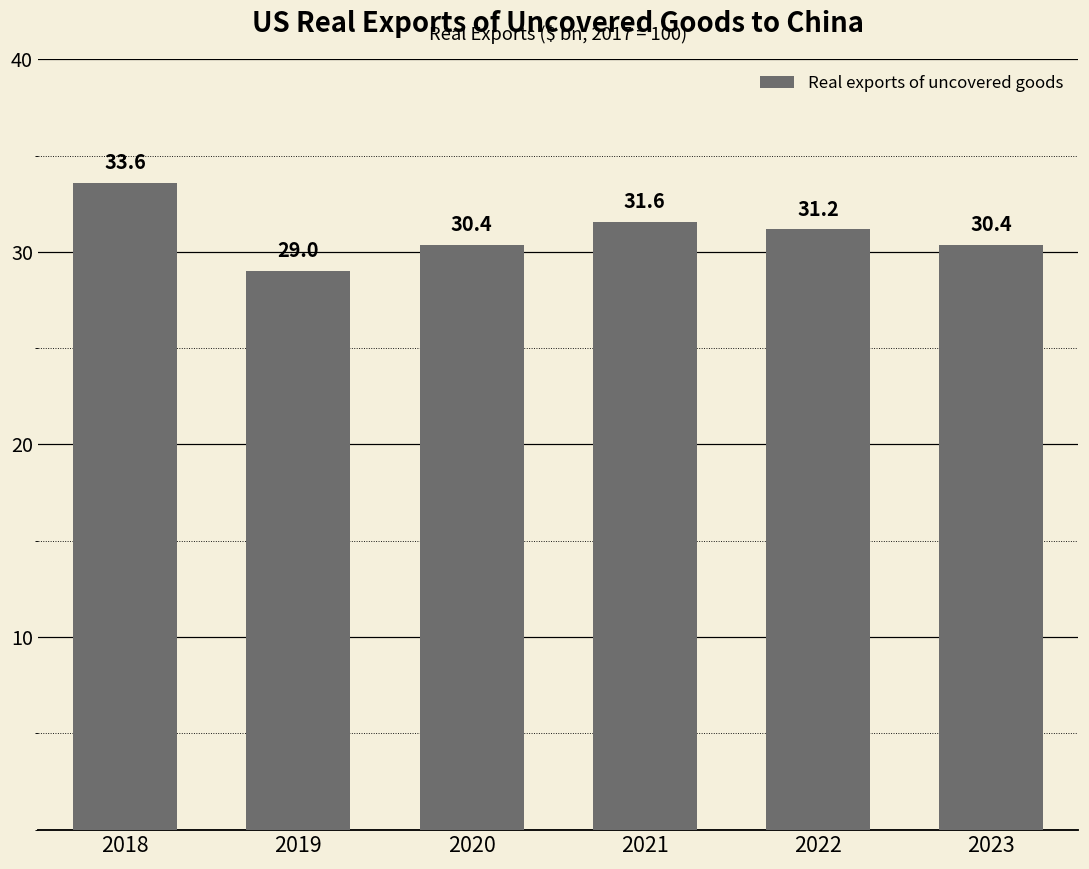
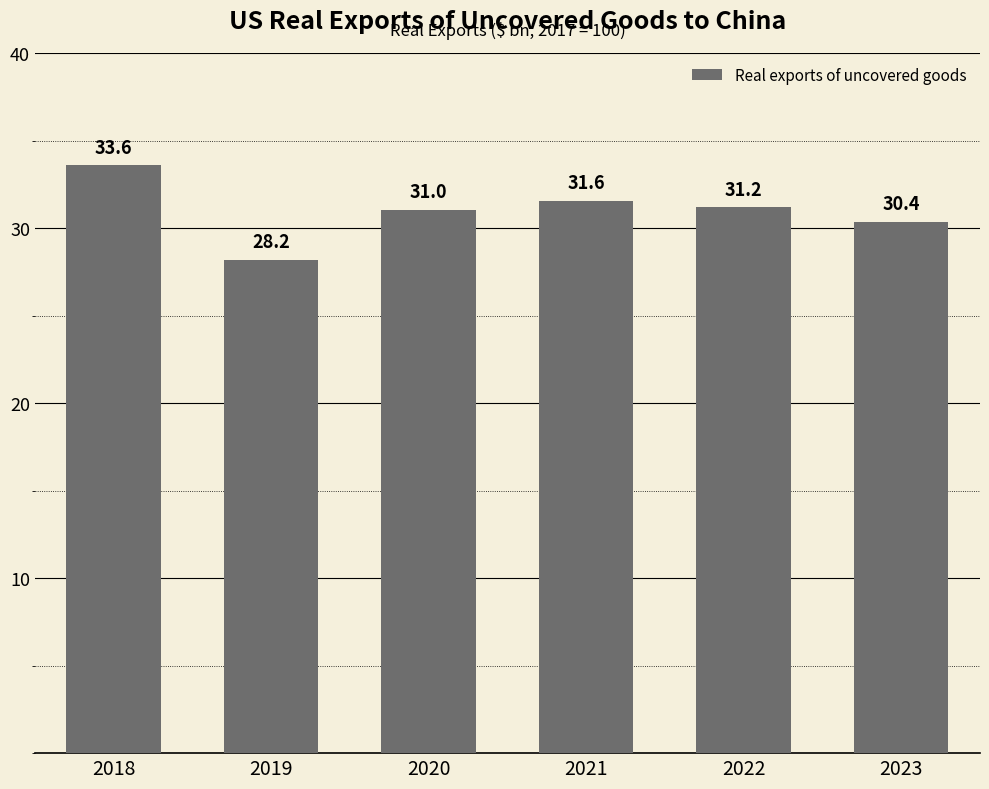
  {
    "2018": 33.6,
-   "2019": 29.0,
-   "2020": 30.4,
+   "2019": 28.2,
+   "2020": 31.0,
    "2021": 31.6,
    "2022": 31.2,
    "2023": 30.4
  }
